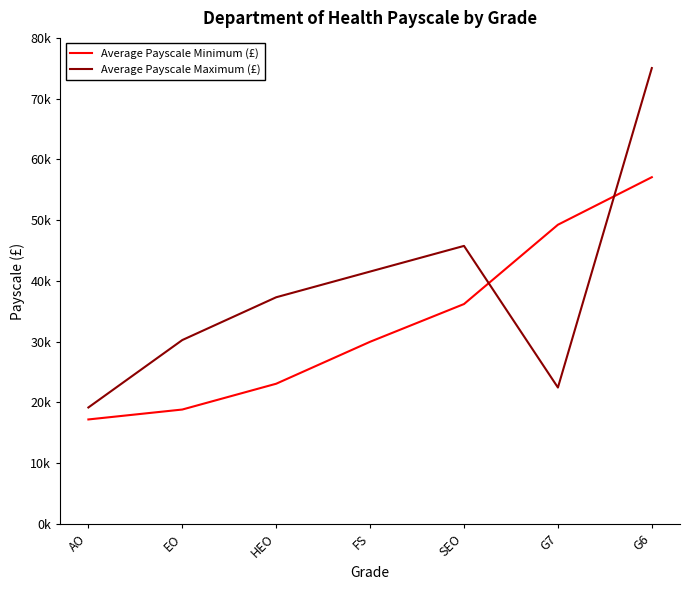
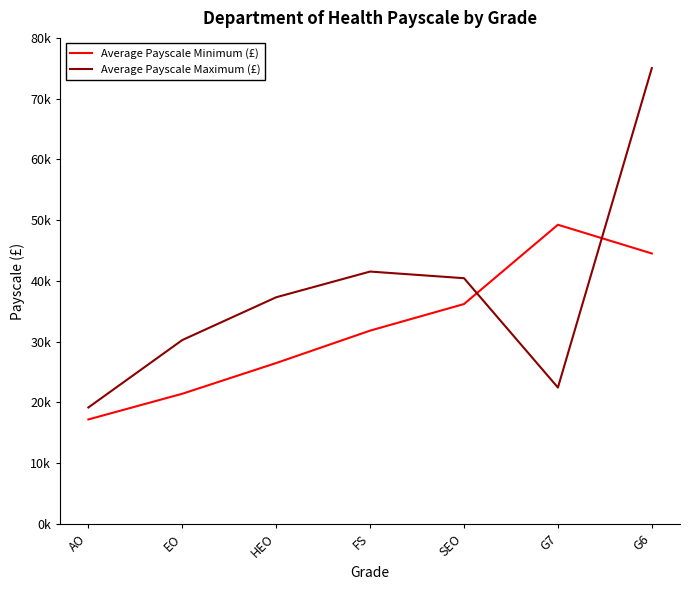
  {
    "Average Payscale Minimum (£)": {
      "AO": 17000,
-     "EO": 19000,
-     "HEO": 23000,
-     "FS": 30000,
+     "EO": 21000,
+     "HEO": 26000,
+     "FS": 32000,
      "SEO": 36000,
      "G7": 49000,
-     "G6": 57000
+     "G6": 45000
    },
    "Average Payscale Maximum (£)": {
      "AO": 19000,
      "EO": 30000,
      "HEO": 37000,
      "FS": 42000,
-     "SEO": 46000,
+     "SEO": 40000,
      "G7": 22000,
      "G6": 75000
    }
  }
